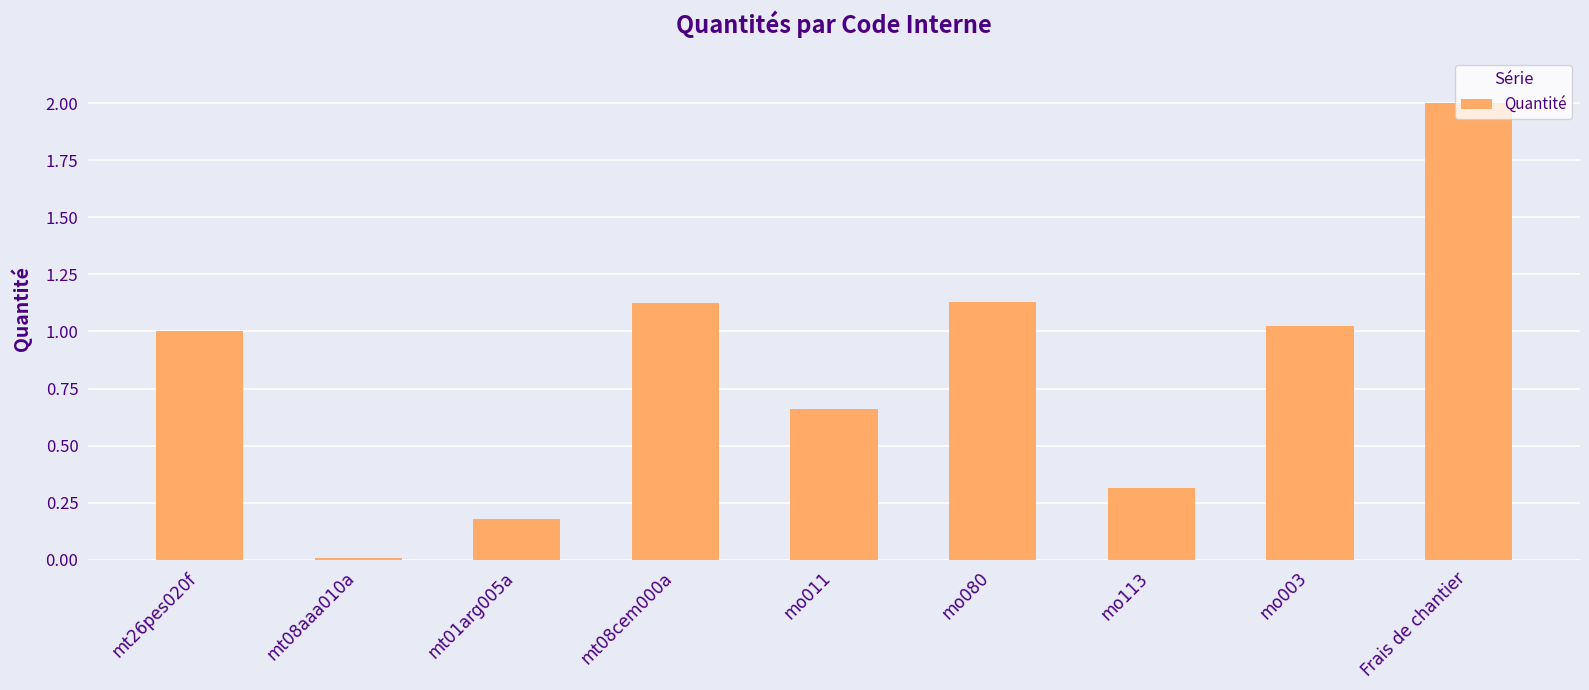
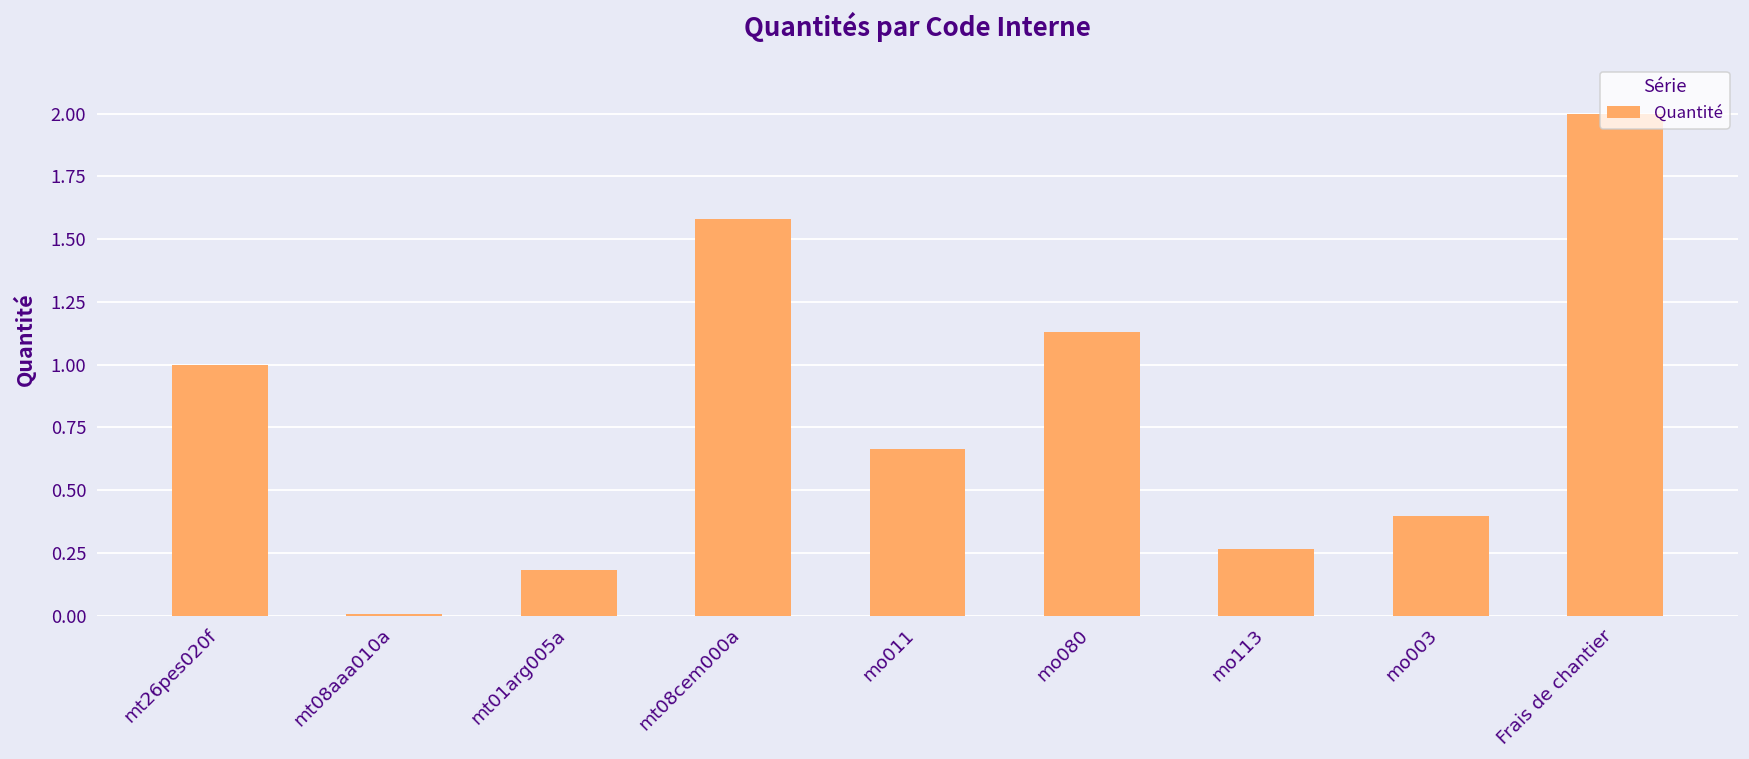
  {
    "mt26pes020f": 1.00,
    "mt01arg005a": 0.18,
-   "mt08cem000a": 1.13,
+   "mt08cem000a": 1.58,
    "mo011": 0.66,
    "mo080": 1.13,
-   "mo113": 0.31,
-   "mo003": 1.02
+   "mo113": 0.26,
+   "mo003": 0.40
  }
